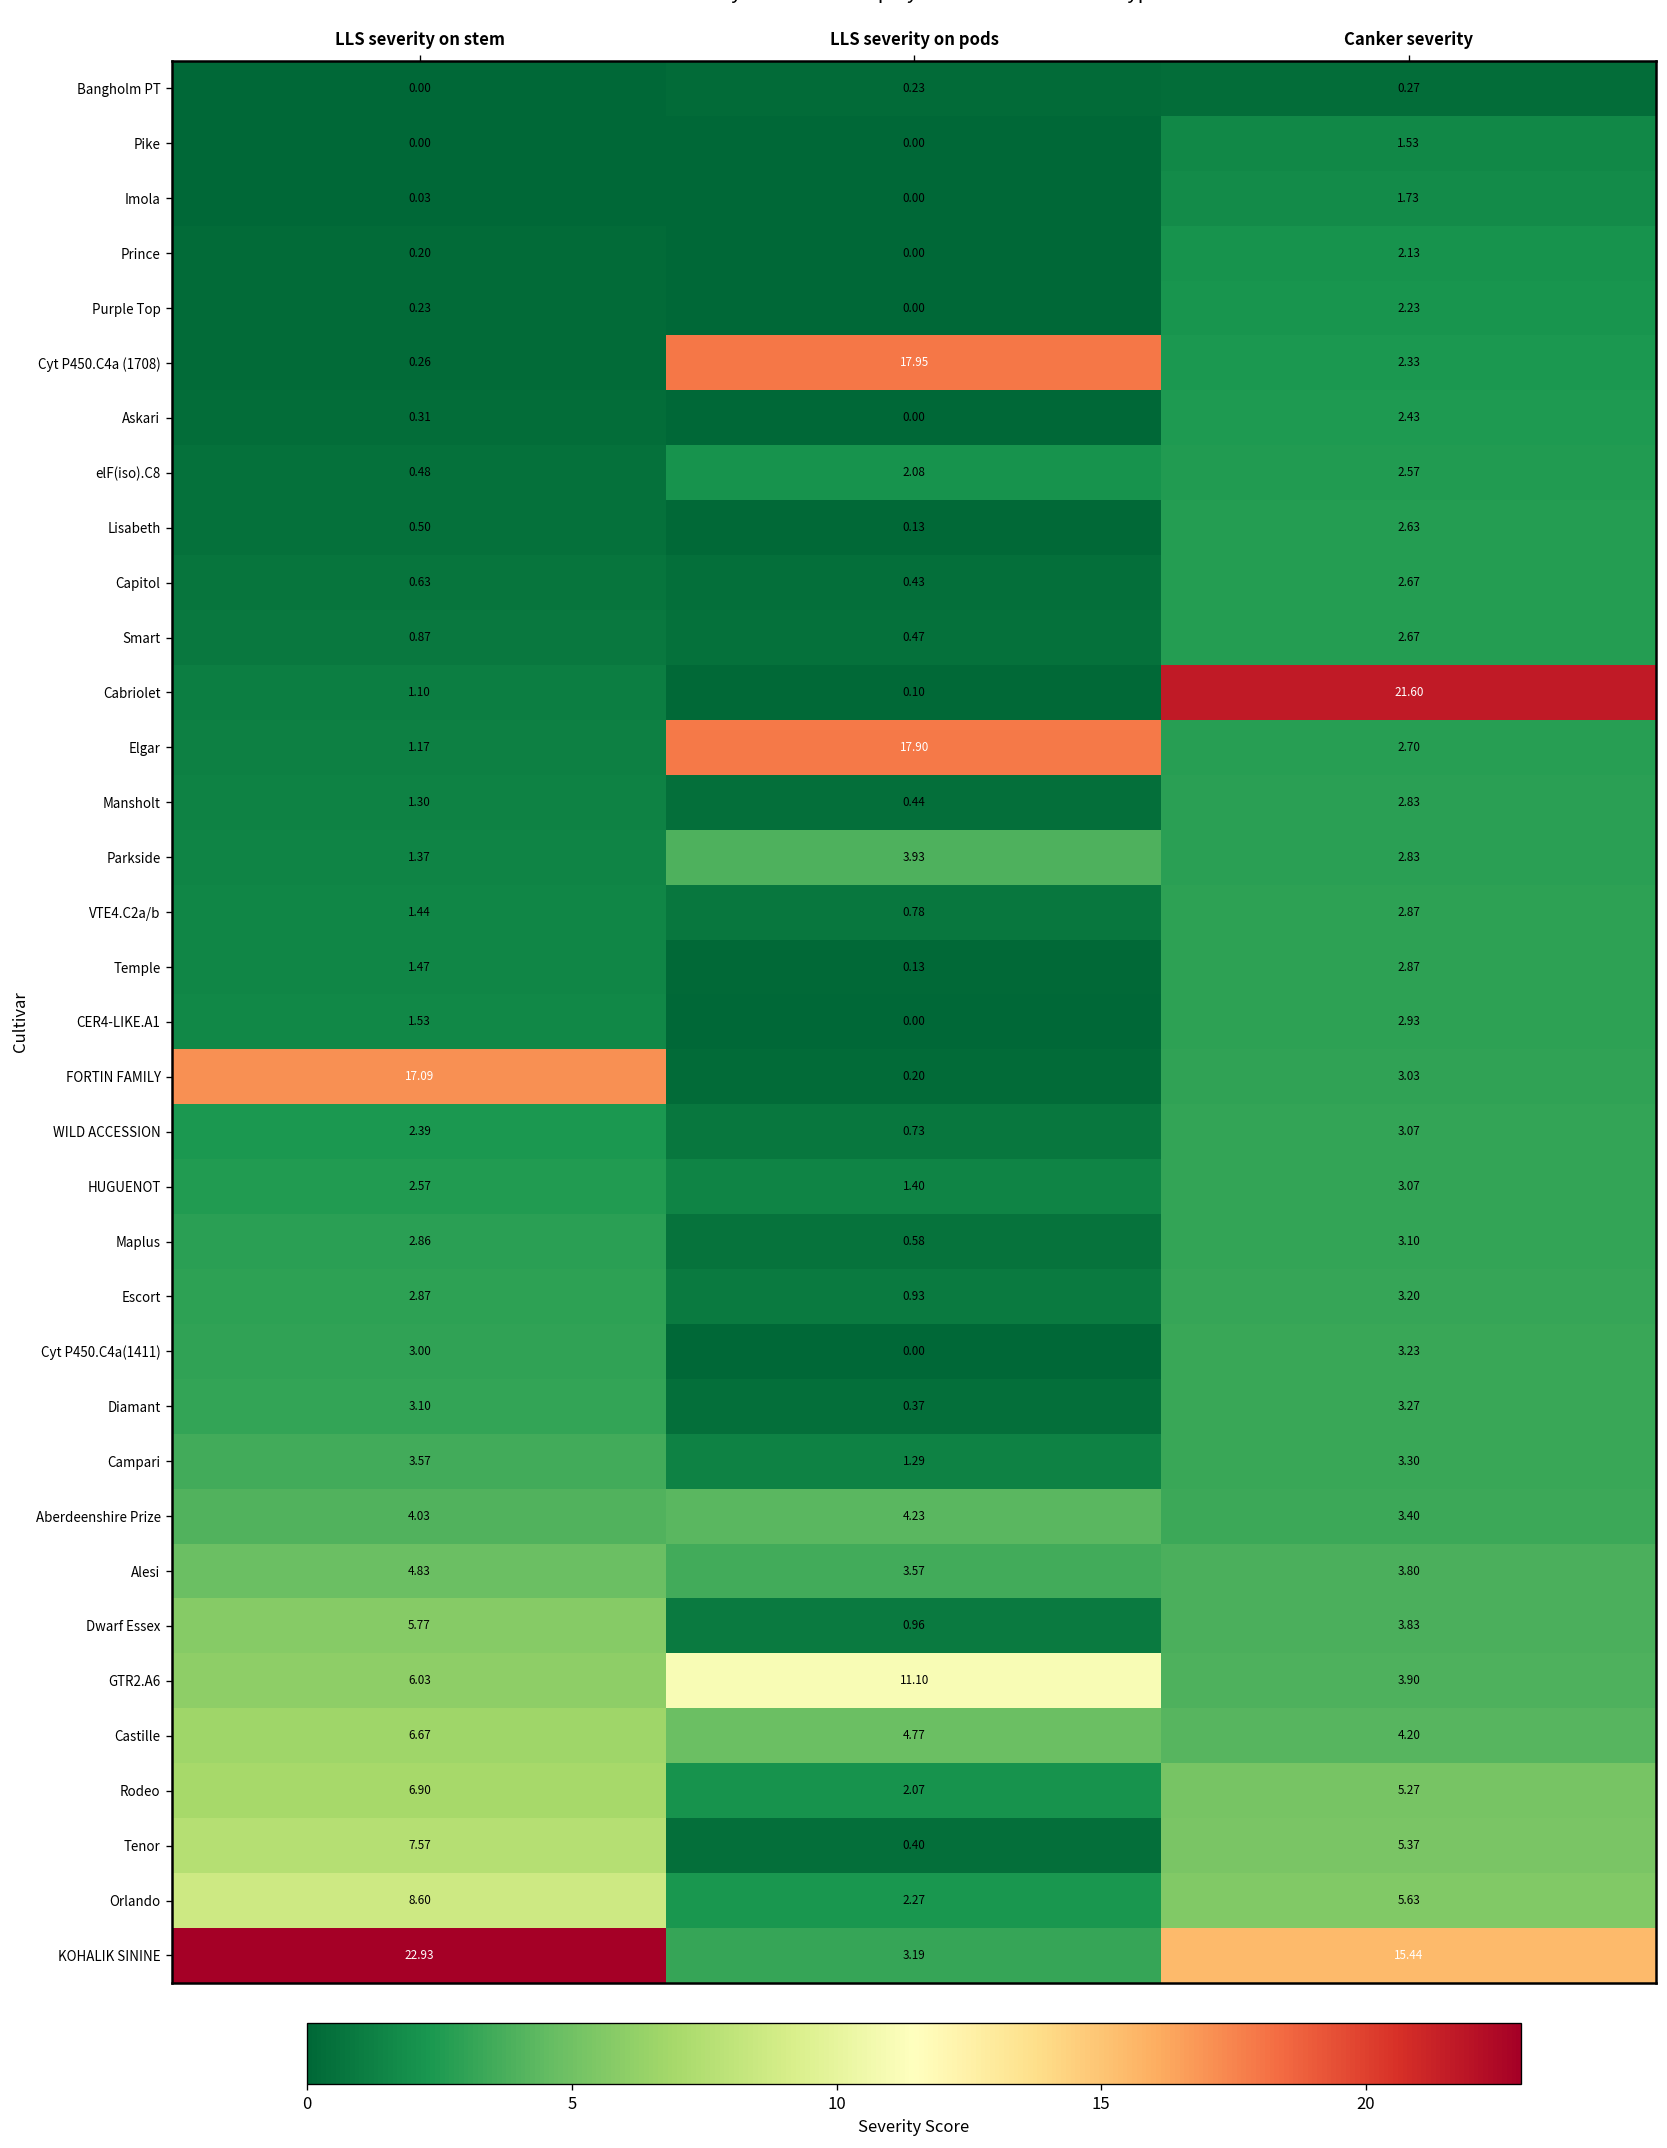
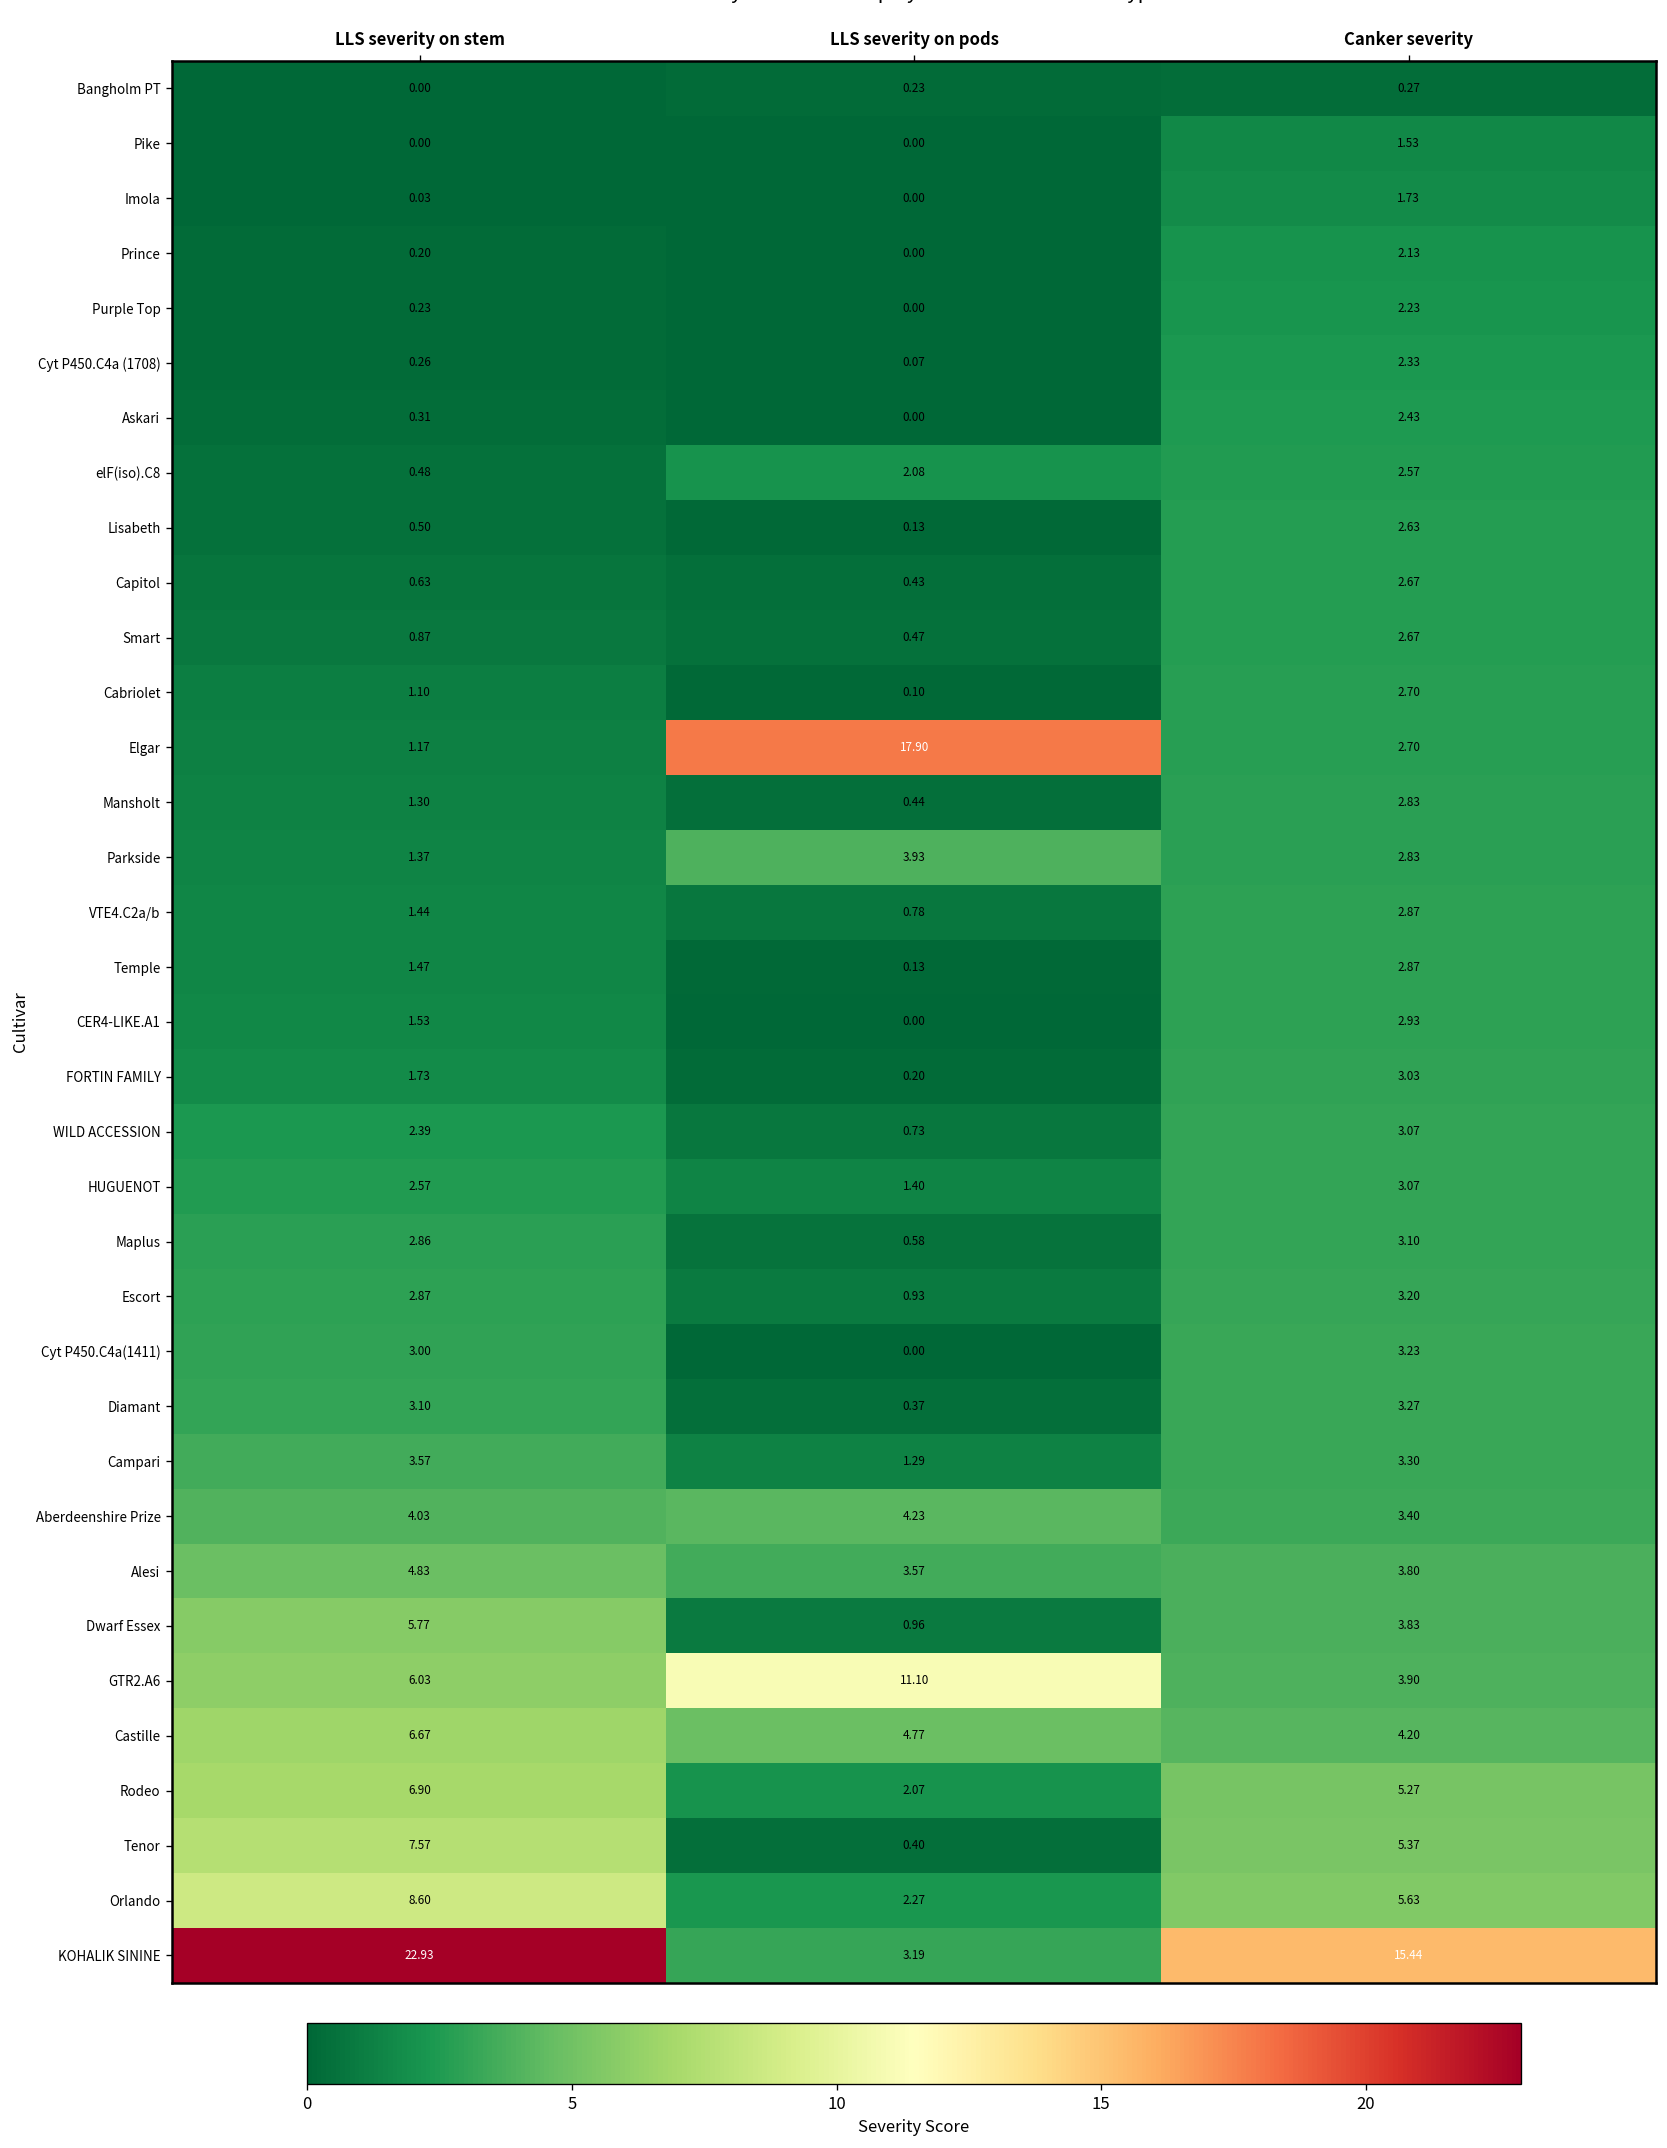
  {
    "Bangholm PT": {
      "LLS severity on stem": 0.00,
      "LLS severity on pods": 0.23,
      "Canker severity": 0.27
    },
    "Pike": {
      "LLS severity on stem": 0.00,
      "LLS severity on pods": 0.00,
      "Canker severity": 1.53
    },
    "Imola": {
      "LLS severity on stem": 0.03,
      "LLS severity on pods": 0.00,
      "Canker severity": 1.73
    },
    "Prince": {
      "LLS severity on stem": 0.20,
      "LLS severity on pods": 0.00,
      "Canker severity": 2.13
    },
    "Purple Top": {
      "LLS severity on stem": 0.23,
      "LLS severity on pods": 0.00,
      "Canker severity": 2.23
    },
    "Cyt P450.C4a (1708)": {
      "LLS severity on stem": 0.26,
-     "LLS severity on pods": 17.95,
+     "LLS severity on pods": 0.07,
      "Canker severity": 2.33
    },
    "Askari": {
      "LLS severity on stem": 0.31,
      "LLS severity on pods": 0.00,
      "Canker severity": 2.43
    },
    "elF(iso).C8": {
      "LLS severity on stem": 0.48,
      "LLS severity on pods": 2.08,
      "Canker severity": 2.57
    },
    "Lisabeth": {
      "LLS severity on stem": 0.50,
      "LLS severity on pods": 0.13,
      "Canker severity": 2.63
    },
    "Capitol": {
      "LLS severity on stem": 0.63,
      "LLS severity on pods": 0.43,
      "Canker severity": 2.67
    },
    "Smart": {
      "LLS severity on stem": 0.87,
      "LLS severity on pods": 0.47,
      "Canker severity": 2.67
    },
    "Cabriolet": {
      "LLS severity on stem": 1.10,
      "LLS severity on pods": 0.10,
-     "Canker severity": 21.60
+     "Canker severity": 2.70
    },
    "Elgar": {
      "LLS severity on stem": 1.17,
      "LLS severity on pods": 17.90,
      "Canker severity": 2.70
    },
    "Mansholt": {
      "LLS severity on stem": 1.30,
      "LLS severity on pods": 0.44,
      "Canker severity": 2.83
    },
    "Parkside": {
      "LLS severity on stem": 1.37,
      "LLS severity on pods": 3.93,
      "Canker severity": 2.83
    },
    "VTE4.C2a/b": {
      "LLS severity on stem": 1.44,
      "LLS severity on pods": 0.78,
      "Canker severity": 2.87
    },
    "Temple": {
      "LLS severity on stem": 1.47,
      "LLS severity on pods": 0.13,
      "Canker severity": 2.87
    },
    "CER4-LIKE.A1": {
      "LLS severity on stem": 1.53,
      "LLS severity on pods": 0.00,
      "Canker severity": 2.93
    },
    "FORTIN FAMILY": {
-     "LLS severity on stem": 17.09,
+     "LLS severity on stem": 1.73,
      "LLS severity on pods": 0.20,
      "Canker severity": 3.03
    },
    "WILD ACCESSION": {
      "LLS severity on stem": 2.39,
      "LLS severity on pods": 0.73,
      "Canker severity": 3.07
    },
    "HUGUENOT": {
      "LLS severity on stem": 2.57,
      "LLS severity on pods": 1.40,
      "Canker severity": 3.07
    },
    "Maplus": {
      "LLS severity on stem": 2.86,
      "LLS severity on pods": 0.58,
      "Canker severity": 3.10
    },
    "Escort": {
      "LLS severity on stem": 2.87,
      "LLS severity on pods": 0.93,
      "Canker severity": 3.20
    },
    "Cyt P450.C4a(1411)": {
      "LLS severity on stem": 3.00,
      "LLS severity on pods": 0.00,
      "Canker severity": 3.23
    },
    "Diamant": {
      "LLS severity on stem": 3.10,
      "LLS severity on pods": 0.37,
      "Canker severity": 3.27
    },
    "Campari": {
      "LLS severity on stem": 3.57,
      "LLS severity on pods": 1.29,
      "Canker severity": 3.30
    },
    "Aberdeenshire Prize": {
      "LLS severity on stem": 4.03,
      "LLS severity on pods": 4.23,
      "Canker severity": 3.40
    },
    "Alesi": {
      "LLS severity on stem": 4.83,
      "LLS severity on pods": 3.57,
      "Canker severity": 3.80
    },
    "Dwarf Essex": {
      "LLS severity on stem": 5.77,
      "LLS severity on pods": 0.96,
      "Canker severity": 3.83
    },
    "GTR2.A6": {
      "LLS severity on stem": 6.03,
      "LLS severity on pods": 11.10,
      "Canker severity": 3.90
    },
    "Castille": {
      "LLS severity on stem": 6.67,
      "LLS severity on pods": 4.77,
      "Canker severity": 4.20
    },
    "Rodeo": {
      "LLS severity on stem": 6.90,
      "LLS severity on pods": 2.07,
      "Canker severity": 5.27
    },
    "Tenor": {
      "LLS severity on stem": 7.57,
      "LLS severity on pods": 0.40,
      "Canker severity": 5.37
    },
    "Orlando": {
      "LLS severity on stem": 8.60,
      "LLS severity on pods": 2.27,
      "Canker severity": 5.63
    },
    "KOHALIK SININE": {
      "LLS severity on stem": 22.93,
      "LLS severity on pods": 3.19,
      "Canker severity": 15.44
    }
  }
